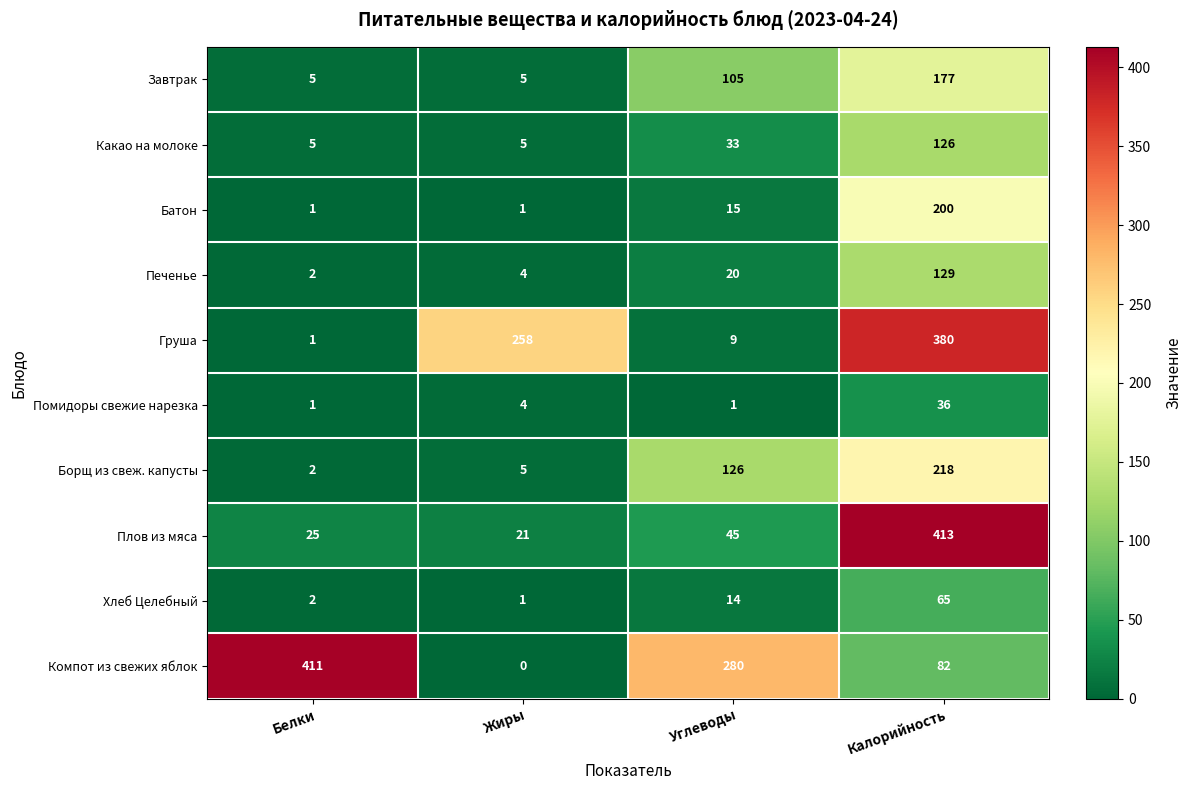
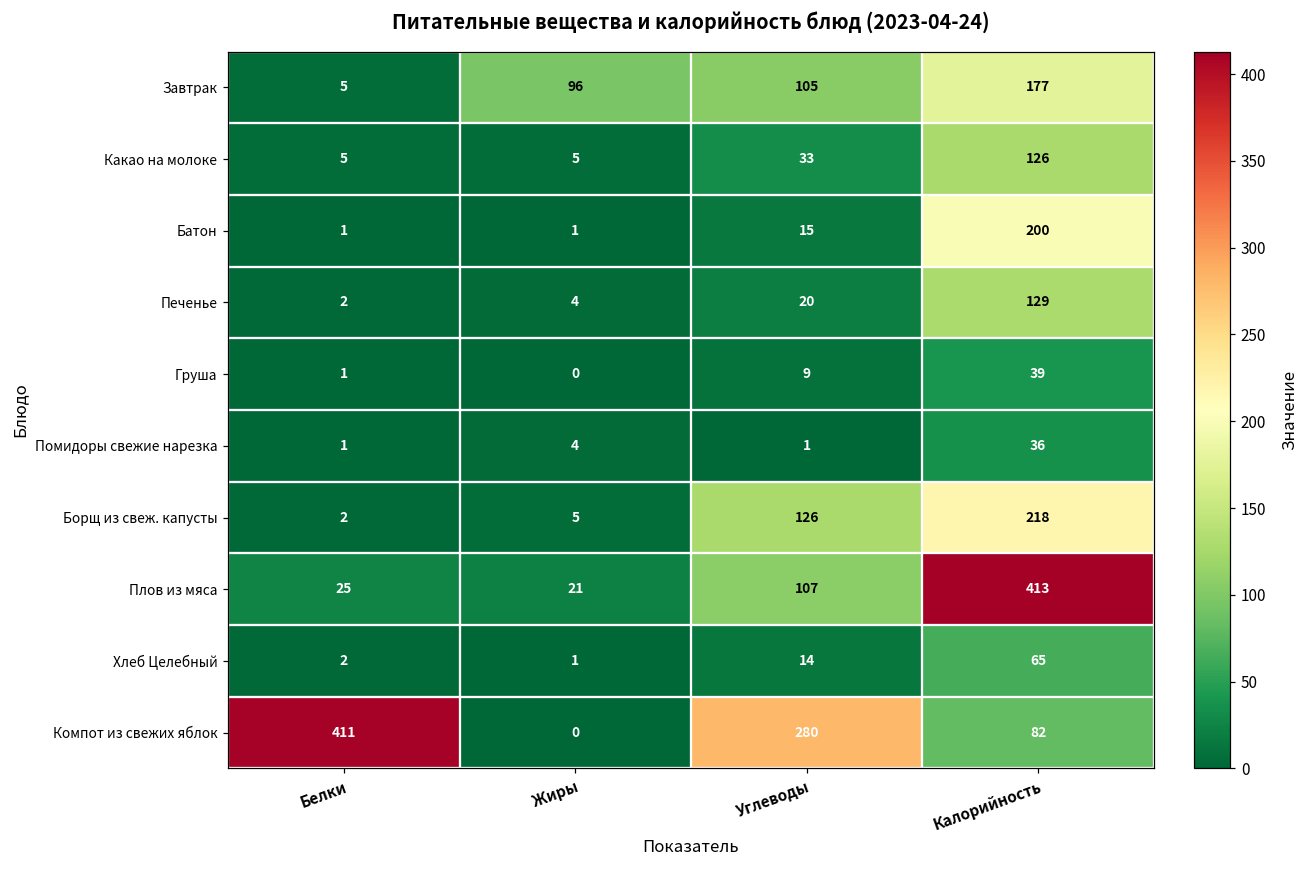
  {
    "Завтрак": {
      "Белки": 5,
-     "Жиры": 5,
+     "Жиры": 96,
      "Углеводы": 105,
      "Калорийность": 177
    },
    "Какао на молоке": {
      "Белки": 5,
      "Жиры": 5,
      "Углеводы": 33,
      "Калорийность": 126
    },
    "Батон": {
      "Белки": 1,
      "Жиры": 1,
      "Углеводы": 15,
      "Калорийность": 200
    },
    "Печенье": {
      "Белки": 2,
      "Жиры": 4,
      "Углеводы": 20,
      "Калорийность": 129
    },
    "Груша": {
      "Белки": 1,
-     "Жиры": 258,
+     "Жиры": 0,
      "Углеводы": 9,
-     "Калорийность": 380
+     "Калорийность": 39
    },
    "Помидоры свежие нарезка": {
      "Белки": 1,
      "Жиры": 4,
      "Углеводы": 1,
      "Калорийность": 36
    },
    "Борщ из свеж. капусты": {
      "Белки": 2,
      "Жиры": 5,
      "Углеводы": 126,
      "Калорийность": 218
    },
    "Плов из мяса": {
      "Белки": 25,
      "Жиры": 21,
-     "Углеводы": 45,
+     "Углеводы": 107,
      "Калорийность": 413
    },
    "Хлеб Целебный": {
      "Белки": 2,
      "Жиры": 1,
      "Углеводы": 14,
      "Калорийность": 65
    },
    "Компот из свежих яблок": {
      "Белки": 411,
      "Жиры": 0,
      "Углеводы": 280,
      "Калорийность": 82
    }
  }
